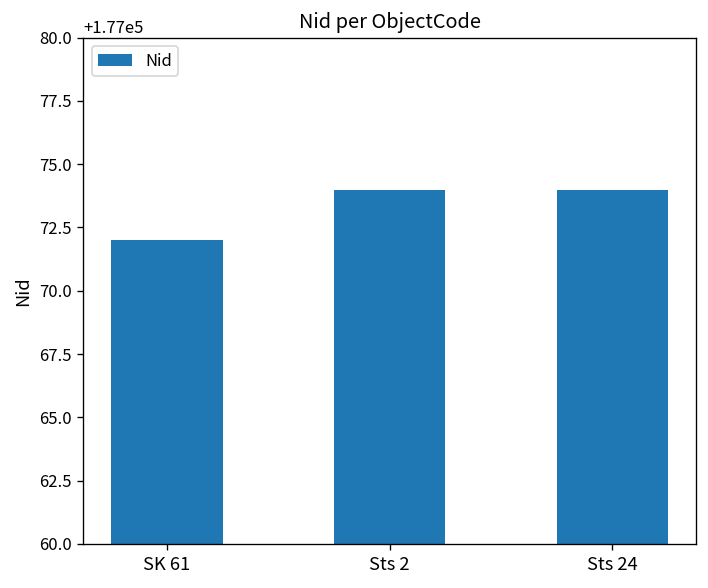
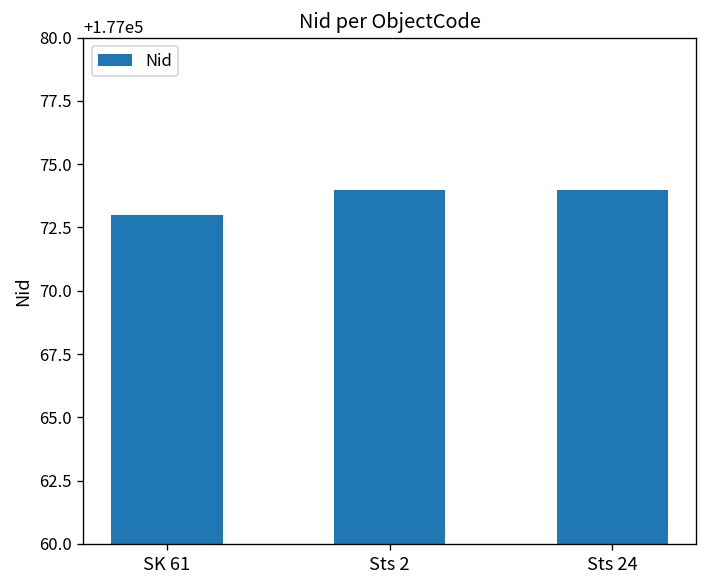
  {
-   "SK 61": 177072,
+   "SK 61": 177073,
    "Sts 2": 177074,
    "Sts 24": 177074
  }
